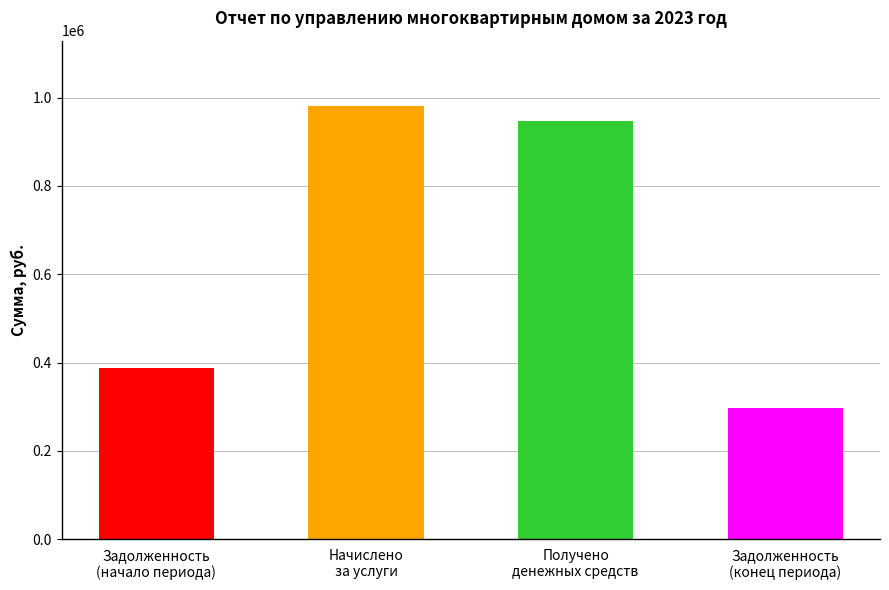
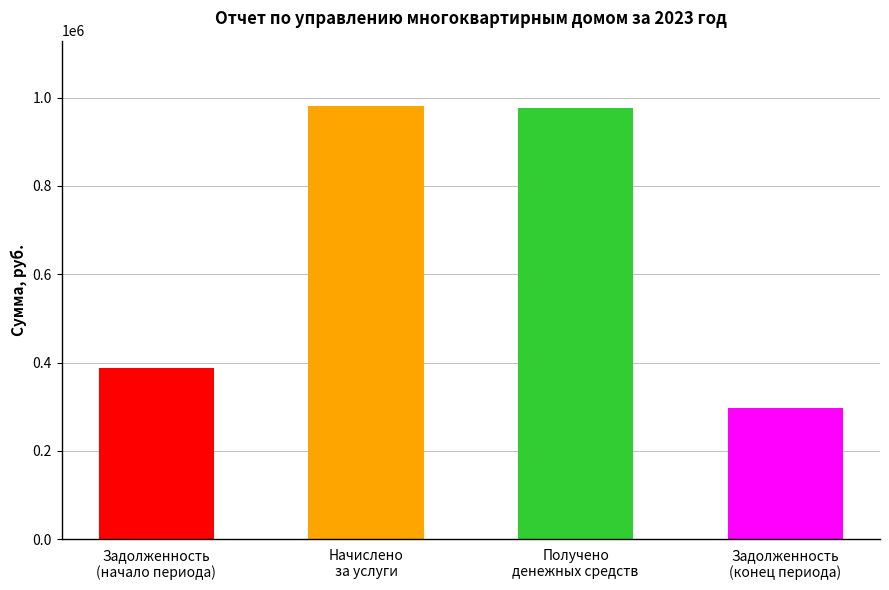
  {
    "Задолженность (начало периода)": 390000,
    "Начислено за услуги": 980000,
-   "Получено денежных средств": 950000,
+   "Получено денежных средств": 980000,
    "Задолженность (конец периода)": 300000
  }
